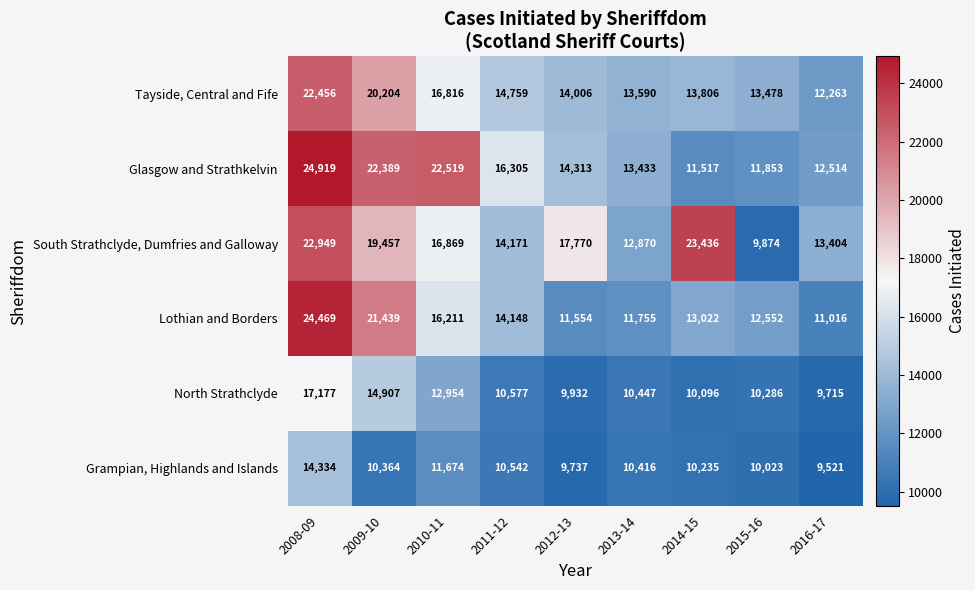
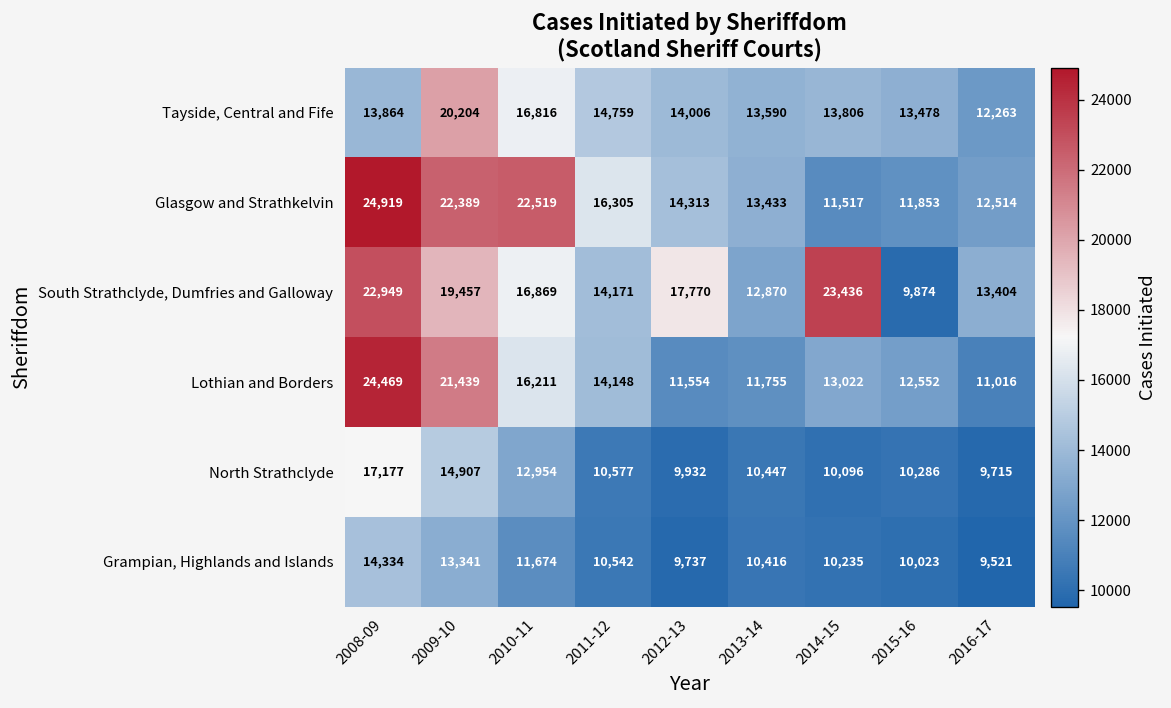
  {
    "Tayside, Central and Fife": {
-     "2008-09": "22,456",
+     "2008-09": "13,864",
      "2009-10": "20,204",
      "2010-11": "16,816",
      "2011-12": "14,759",
      "2012-13": "14,006",
      "2013-14": "13,590",
      "2014-15": "13,806",
      "2015-16": "13,478",
      "2016-17": "12,263"
    },
    "Glasgow and Strathkelvin": {
      "2008-09": "24,919",
      "2009-10": "22,389",
      "2010-11": "22,519",
      "2011-12": "16,305",
      "2012-13": "14,313",
      "2013-14": "13,433",
      "2014-15": "11,517",
      "2015-16": "11,853",
      "2016-17": "12,514"
    },
    "South Strathclyde, Dumfries and Galloway": {
      "2008-09": "22,949",
      "2009-10": "19,457",
      "2010-11": "16,869",
      "2011-12": "14,171",
      "2012-13": "17,770",
      "2013-14": "12,870",
      "2014-15": "23,436",
      "2015-16": "9,874",
      "2016-17": "13,404"
    },
    "Lothian and Borders": {
      "2008-09": "24,469",
      "2009-10": "21,439",
      "2010-11": "16,211",
      "2011-12": "14,148",
      "2012-13": "11,554",
      "2013-14": "11,755",
      "2014-15": "13,022",
      "2015-16": "12,552",
      "2016-17": "11,016"
    },
    "North Strathclyde": {
      "2008-09": "17,177",
      "2009-10": "14,907",
      "2010-11": "12,954",
      "2011-12": "10,577",
      "2012-13": "9,932",
      "2013-14": "10,447",
      "2014-15": "10,096",
      "2015-16": "10,286",
      "2016-17": "9,715"
    },
    "Grampian, Highlands and Islands": {
      "2008-09": "14,334",
-     "2009-10": "10,364",
+     "2009-10": "13,341",
      "2010-11": "11,674",
      "2011-12": "10,542",
      "2012-13": "9,737",
      "2013-14": "10,416",
      "2014-15": "10,235",
      "2015-16": "10,023",
      "2016-17": "9,521"
    }
  }
